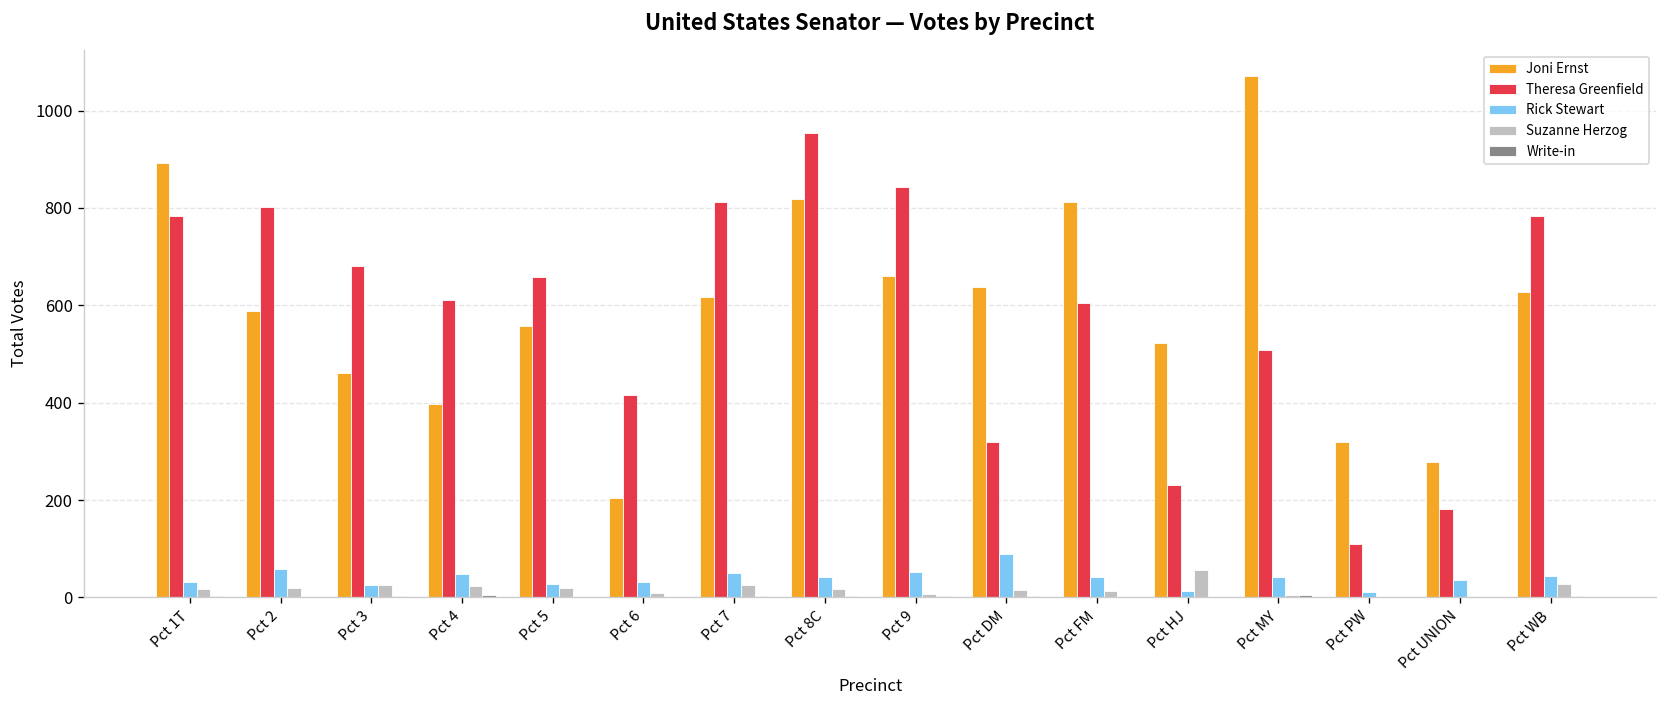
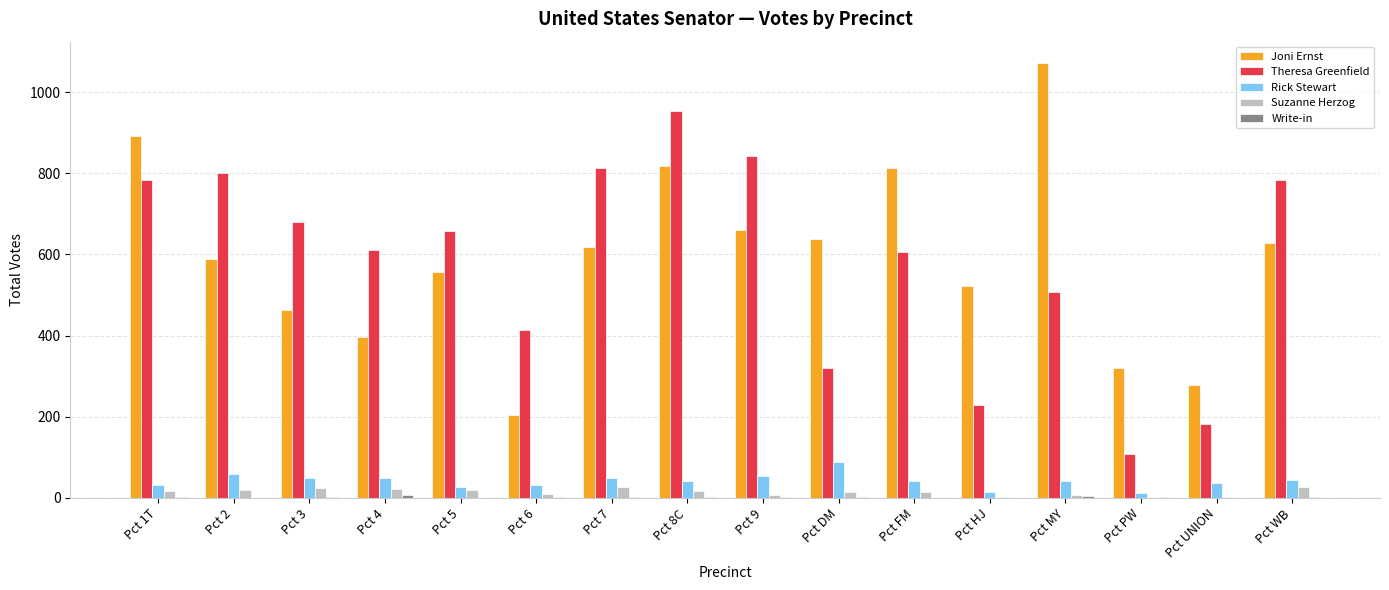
  {
    "Joni Ernst": {
      "Pct 1T": 890,
      "Pct 2": 590,
      "Pct 3": 460,
      "Pct 4": 400,
      "Pct 5": 560,
      "Pct 6": 210,
      "Pct 7": 620,
      "Pct 8C": 820,
      "Pct 9": 660,
      "Pct DM": 640,
      "Pct FM": 810,
      "Pct HJ": 520,
      "Pct MY": 1070,
      "Pct PW": 320,
      "Pct UNION": 280,
      "Pct WB": 630
    },
    "Theresa Greenfield": {
      "Pct 1T": 780,
      "Pct 2": 800,
      "Pct 3": 680,
      "Pct 4": 610,
      "Pct 5": 660,
      "Pct 6": 420,
      "Pct 7": 810,
      "Pct 8C": 950,
      "Pct 9": 840,
      "Pct DM": 320,
      "Pct FM": 610,
      "Pct HJ": 230,
      "Pct MY": 510,
      "Pct PW": 110,
      "Pct UNION": 180,
      "Pct WB": 780
    },
    "Rick Stewart": {
      "Pct 1T": 30,
      "Pct 2": 60,
-     "Pct 3": 30,
+     "Pct 3": 50,
      "Pct 4": 50,
      "Pct 5": 30,
      "Pct 6": 30,
      "Pct 7": 50,
      "Pct 8C": 40,
      "Pct 9": 50,
      "Pct DM": 90,
      "Pct FM": 40,
      "Pct HJ": 10,
      "Pct MY": 40,
      "Pct PW": 10,
      "Pct UNION": 40,
      "Pct WB": 40
    },
    "Suzanne Herzog": {
      "Pct 1T": 20,
      "Pct 2": 20,
      "Pct 3": 30,
      "Pct 4": 20,
      "Pct 5": 20,
      "Pct 6": 10,
      "Pct 7": 30,
      "Pct 8C": 20,
      "Pct 9": 10,
      "Pct DM": 20,
      "Pct FM": 10,
-     "Pct HJ": 60,
+     "Pct HJ": 0,
      "Pct PW": 0,
      "Pct WB": 30
    },
    "Write-in": {
      "Pct 2": 0,
      "Pct 5": 0,
      "Pct FM": 0,
      "Pct HJ": 0,
      "Pct UNION": 0
    }
  }
